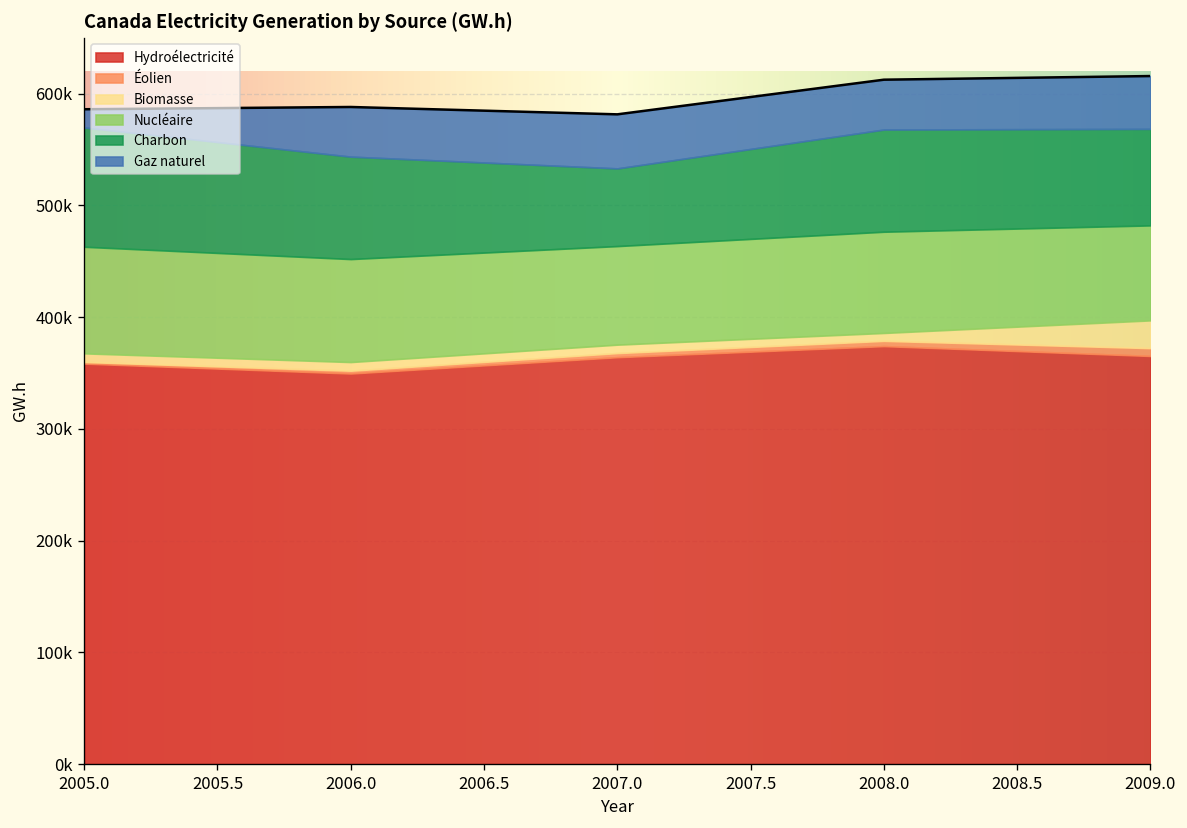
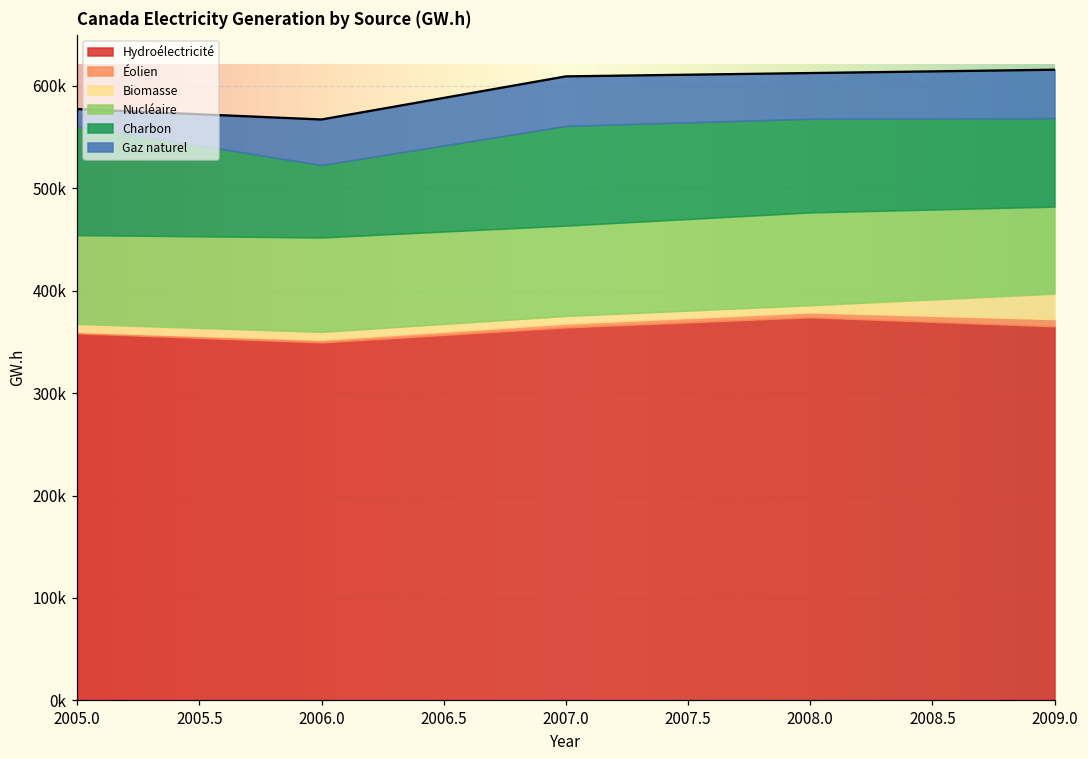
  {
    "Hydroélectricité": {
      "2007.0": 360000,
      "2008.0": 370000,
      "2009.0": 370000
    },
    "Éolien": {
      "2007.0": 0,
      "2008.0": 0,
      "2009.0": 10000
    },
    "Biomasse": {
      "2005.0": 10000,
      "2006.0": 10000,
      "2007.0": 10000,
      "2008.0": 10000,
      "2009.0": 20000
    },
    "Nucléaire": {
-     "2005.0": 100000,
+     "2005.0": 90000,
      "2006.0": 90000,
      "2007.0": 90000,
      "2008.0": 90000,
      "2009.0": 80000
    },
    "Charbon": {
      "2005.0": 110000,
-     "2006.0": 90000,
-     "2007.0": 70000,
+     "2006.0": 70000,
+     "2007.0": 100000,
      "2008.0": 90000,
      "2009.0": 90000
    },
    "Gaz naturel": {
      "2005.0": 20000,
      "2006.0": 40000,
      "2007.0": 50000,
      "2008.0": 40000,
      "2009.0": 50000
    }
  }
